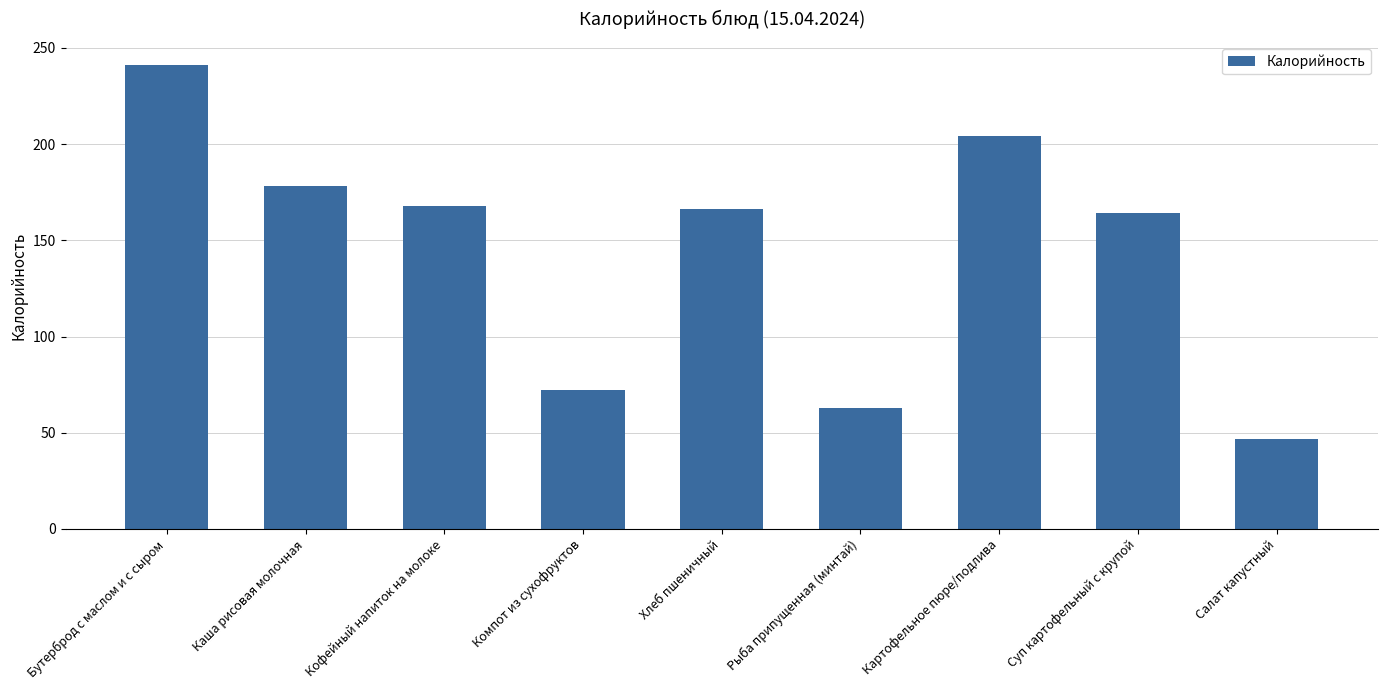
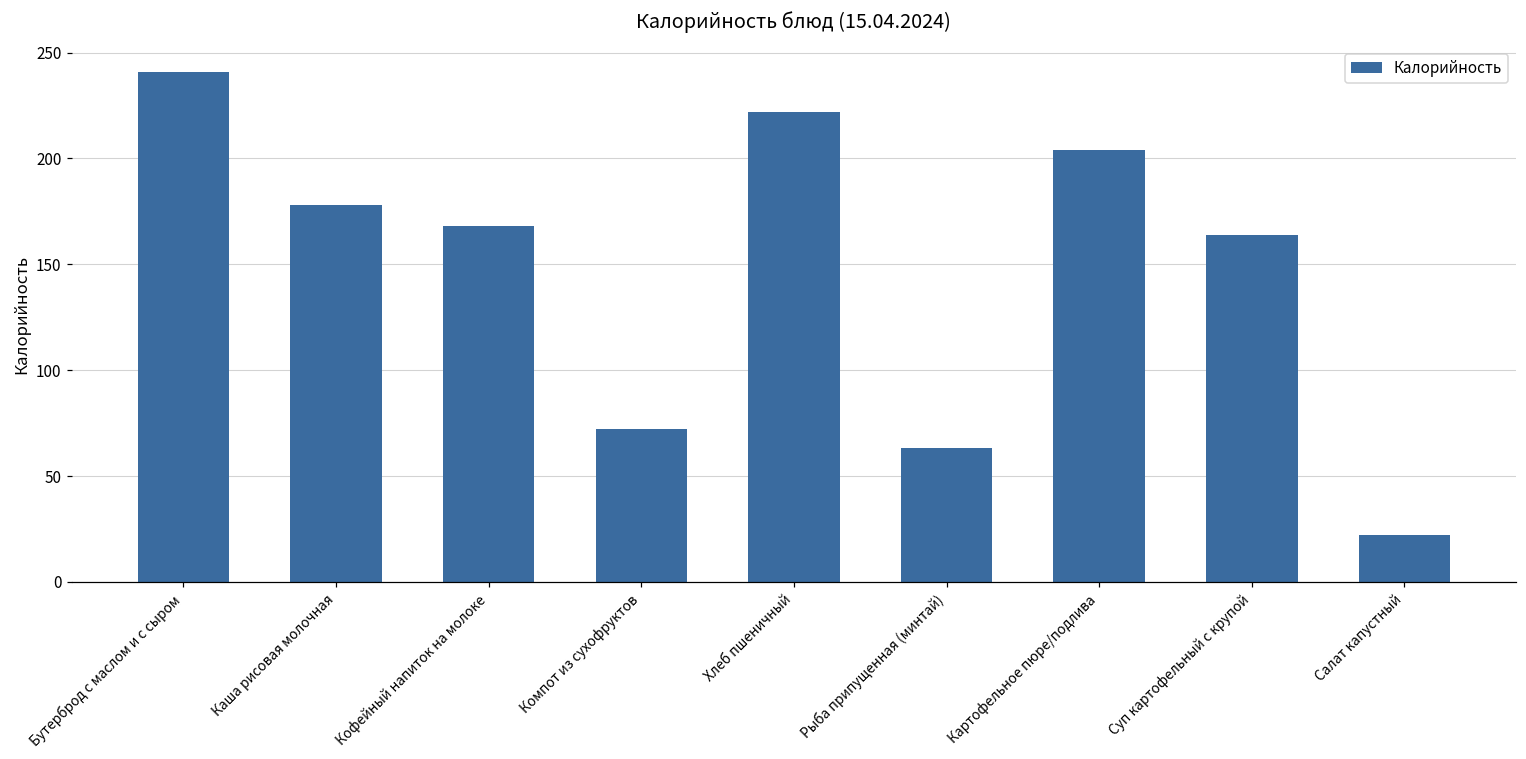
  {
    "Бутерброд с маслом и с сыром": 241,
    "Каша рисовая молочная": 178,
    "Кофейный напиток на молоке": 168,
    "Компот из сухофруктов": 72,
-   "Хлеб пшеничный": 166,
+   "Хлеб пшеничный": 222,
    "Рыба припущенная (минтай)": 63,
    "Картофельное пюре/подлива": 204,
    "Суп картофельный с крупой": 164,
-   "Салат капустный": 47
+   "Салат капустный": 22
  }
